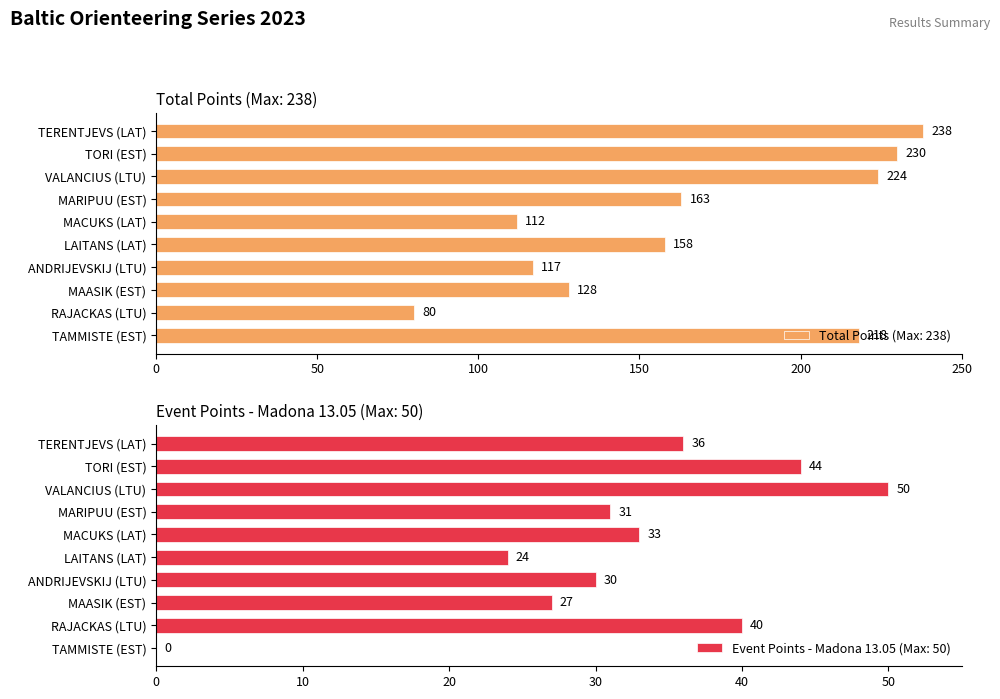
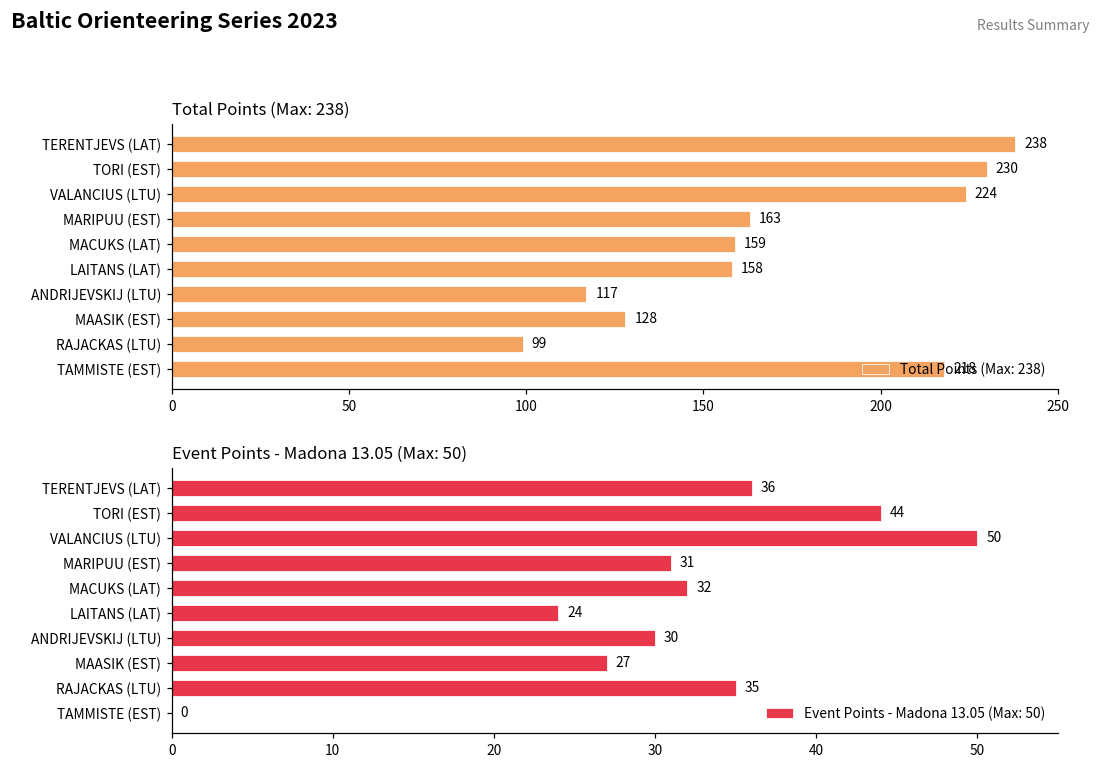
  {
    "Total Points (Max: 238)": {
      "TERENTJEVS (LAT)": 238,
      "TORI (EST)": 230,
      "VALANCIUS (LTU)": 224,
      "MARIPUU (EST)": 163,
-     "MACUKS (LAT)": 112,
+     "MACUKS (LAT)": 159,
      "LAITANS (LAT)": 158,
      "ANDRIJEVSKIJ (LTU)": 117,
      "MAASIK (EST)": 128,
-     "RAJACKAS (LTU)": 80,
+     "RAJACKAS (LTU)": 99,
      "TAMMISTE (EST)": 218
    },
    "Event Points - Madona 13.05 (Max: 50)": {
      "TERENTJEVS (LAT)": 36,
      "TORI (EST)": 44,
      "VALANCIUS (LTU)": 50,
      "MARIPUU (EST)": 31,
-     "MACUKS (LAT)": 33,
+     "MACUKS (LAT)": 32,
      "LAITANS (LAT)": 24,
      "ANDRIJEVSKIJ (LTU)": 30,
      "MAASIK (EST)": 27,
-     "RAJACKAS (LTU)": 40,
+     "RAJACKAS (LTU)": 35,
      "TAMMISTE (EST)": 0
    }
  }
